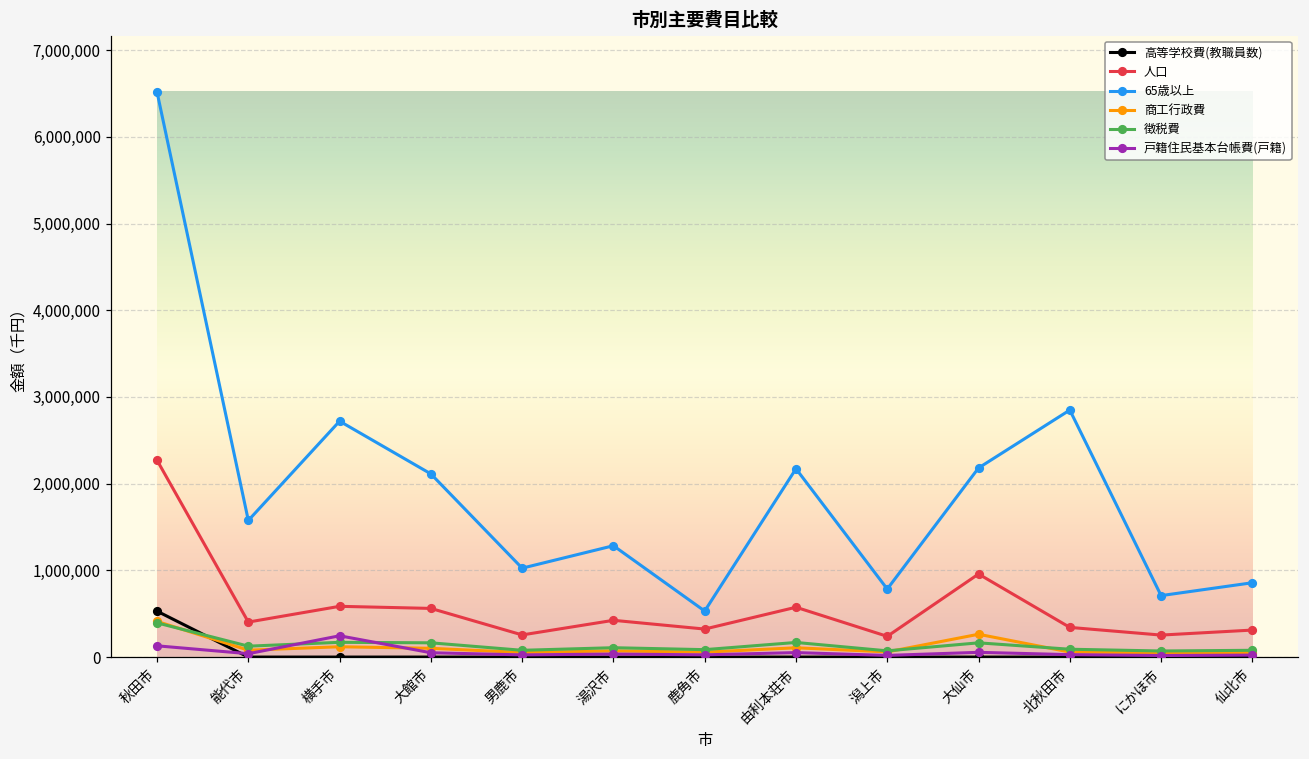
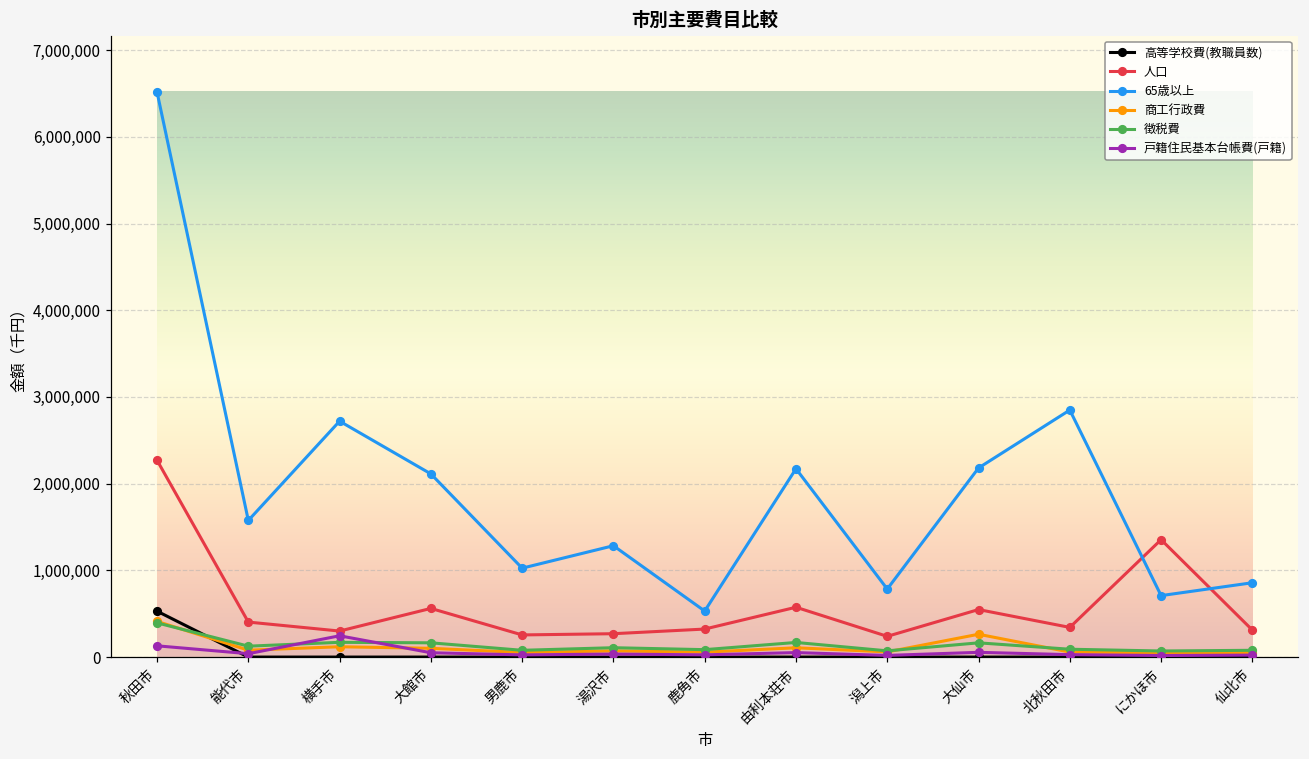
  {
    "高等学校費(教職員数)": {
      "秋田市": "500,000",
      "能代市": "0",
      "横手市": "0",
      "大館市": "0",
      "湯沢市": "0",
      "由利本荘市": "0",
      "大仙市": "0"
    },
    "人口": {
      "秋田市": "2,300,000",
      "能代市": "400,000",
-     "横手市": "600,000",
+     "横手市": "300,000",
      "大館市": "600,000",
      "男鹿市": "300,000",
-     "湯沢市": "400,000",
+     "湯沢市": "300,000",
      "鹿角市": "300,000",
      "由利本荘市": "600,000",
      "潟上市": "200,000",
-     "大仙市": "1,000,000",
+     "大仙市": "500,000",
      "北秋田市": "300,000",
-     "にかほ市": "300,000",
+     "にかほ市": "1,400,000",
      "仙北市": "300,000"
    },
    "65歳以上": {
      "秋田市": "6,500,000",
      "能代市": "1,600,000",
      "横手市": "2,700,000",
      "大館市": "2,100,000",
      "男鹿市": "1,000,000",
      "湯沢市": "1,300,000",
      "鹿角市": "500,000",
      "由利本荘市": "2,200,000",
      "潟上市": "800,000",
      "大仙市": "2,200,000",
      "北秋田市": "2,800,000",
      "にかほ市": "700,000",
      "仙北市": "900,000"
    },
    "商工行政費": {
      "能代市": "100,000",
      "横手市": "100,000",
      "大館市": "100,000",
      "湯沢市": "100,000",
      "由利本荘市": "100,000",
      "大仙市": "300,000"
    },
    "徴税費": {
      "能代市": "100,000",
      "横手市": "200,000",
      "大館市": "200,000",
      "湯沢市": "100,000",
      "由利本荘市": "200,000",
      "大仙市": "200,000",
      "北秋田市": "100,000"
    },
    "戸籍住民基本台帳費(戸籍)": {
      "秋田市": "100,000",
      "能代市": "0",
      "横手市": "200,000",
      "大館市": "0",
      "湯沢市": "0",
      "由利本荘市": "100,000",
      "大仙市": "100,000"
    }
  }
